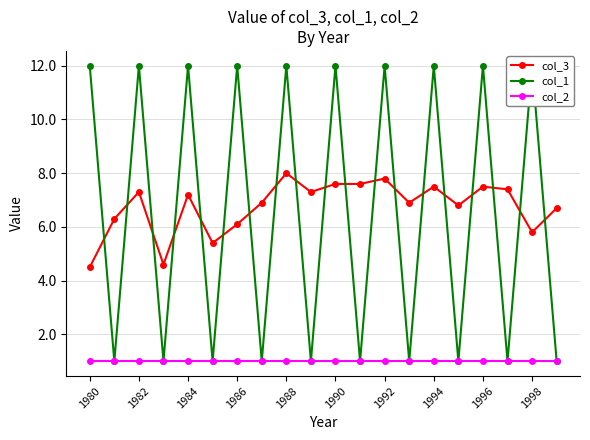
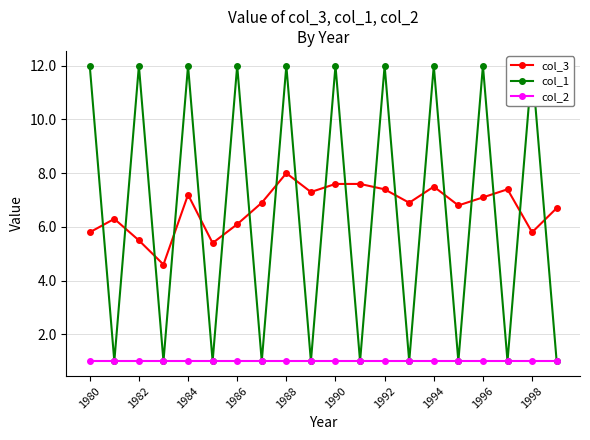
  {
    "col_3": {
-     "1980": 4.5,
-     "1982": 7.3,
+     "1980": 5.8,
+     "1982": 5.5,
      "1984": 7.2,
      "1986": 6.1,
      "1988": 8.0,
      "1990": 7.6,
-     "1992": 7.8,
+     "1992": 7.4,
      "1994": 7.5,
-     "1996": 7.5,
+     "1996": 7.1,
      "1998": 5.8
    },
    "col_1": {
      "1980": 12.0,
      "1982": 12.0,
      "1984": 12.0,
      "1986": 12.0,
      "1988": 12.0,
      "1990": 12.0,
      "1992": 12.0,
      "1994": 12.0,
      "1996": 12.0
    },
    "col_2": {
      "1980": 1.0,
      "1982": 1.0,
      "1984": 1.0,
      "1986": 1.0,
      "1988": 1.0,
      "1990": 1.0,
      "1992": 1.0,
      "1994": 1.0,
      "1996": 1.0,
      "1998": 1.0
    }
  }
